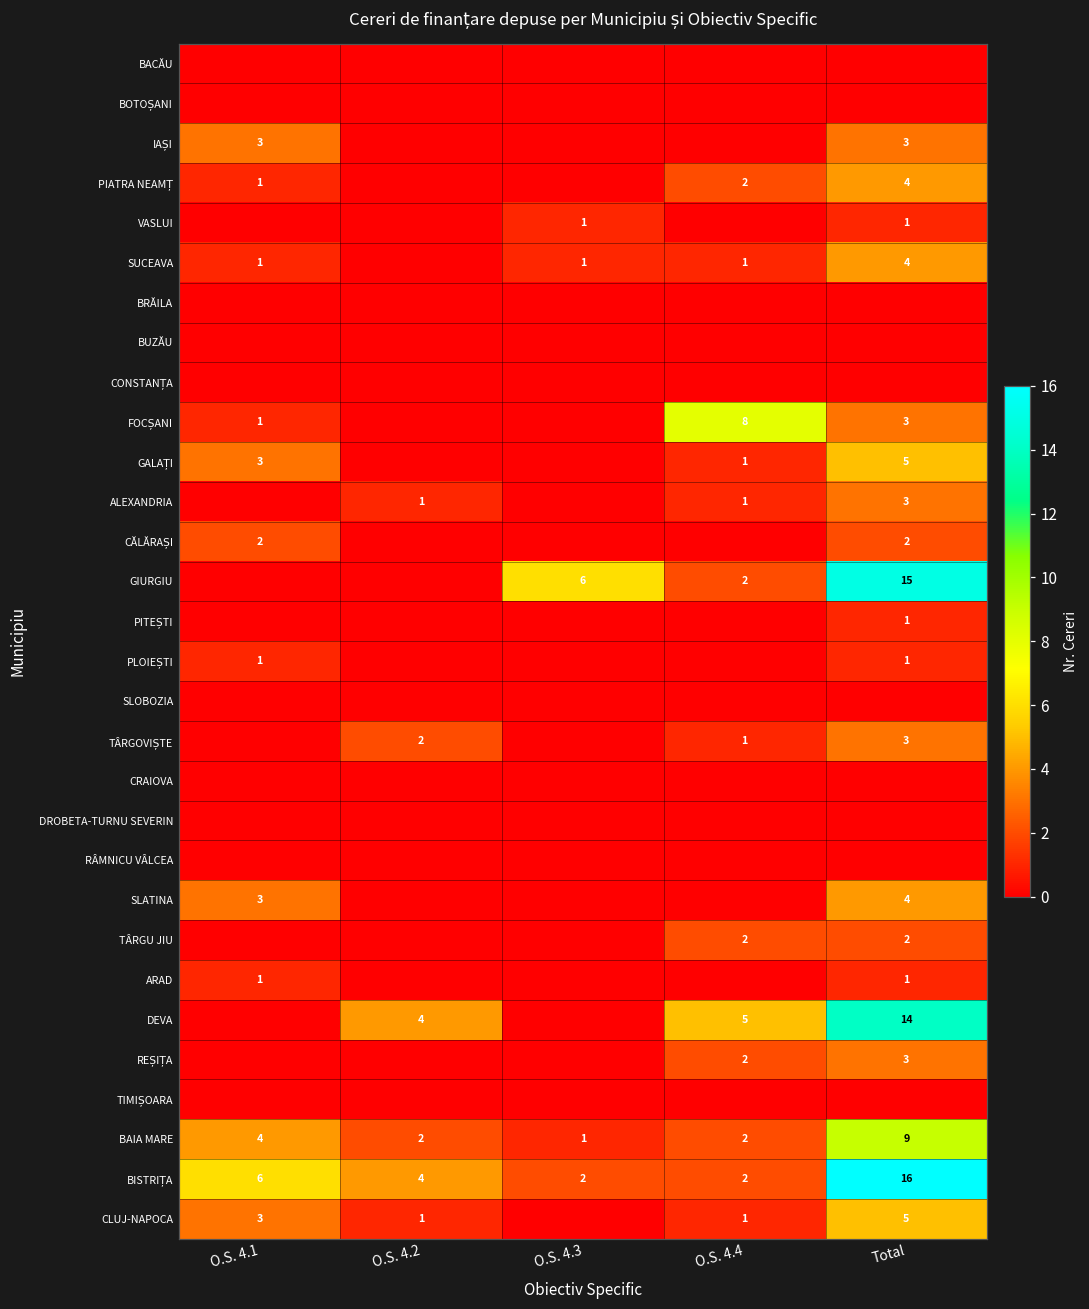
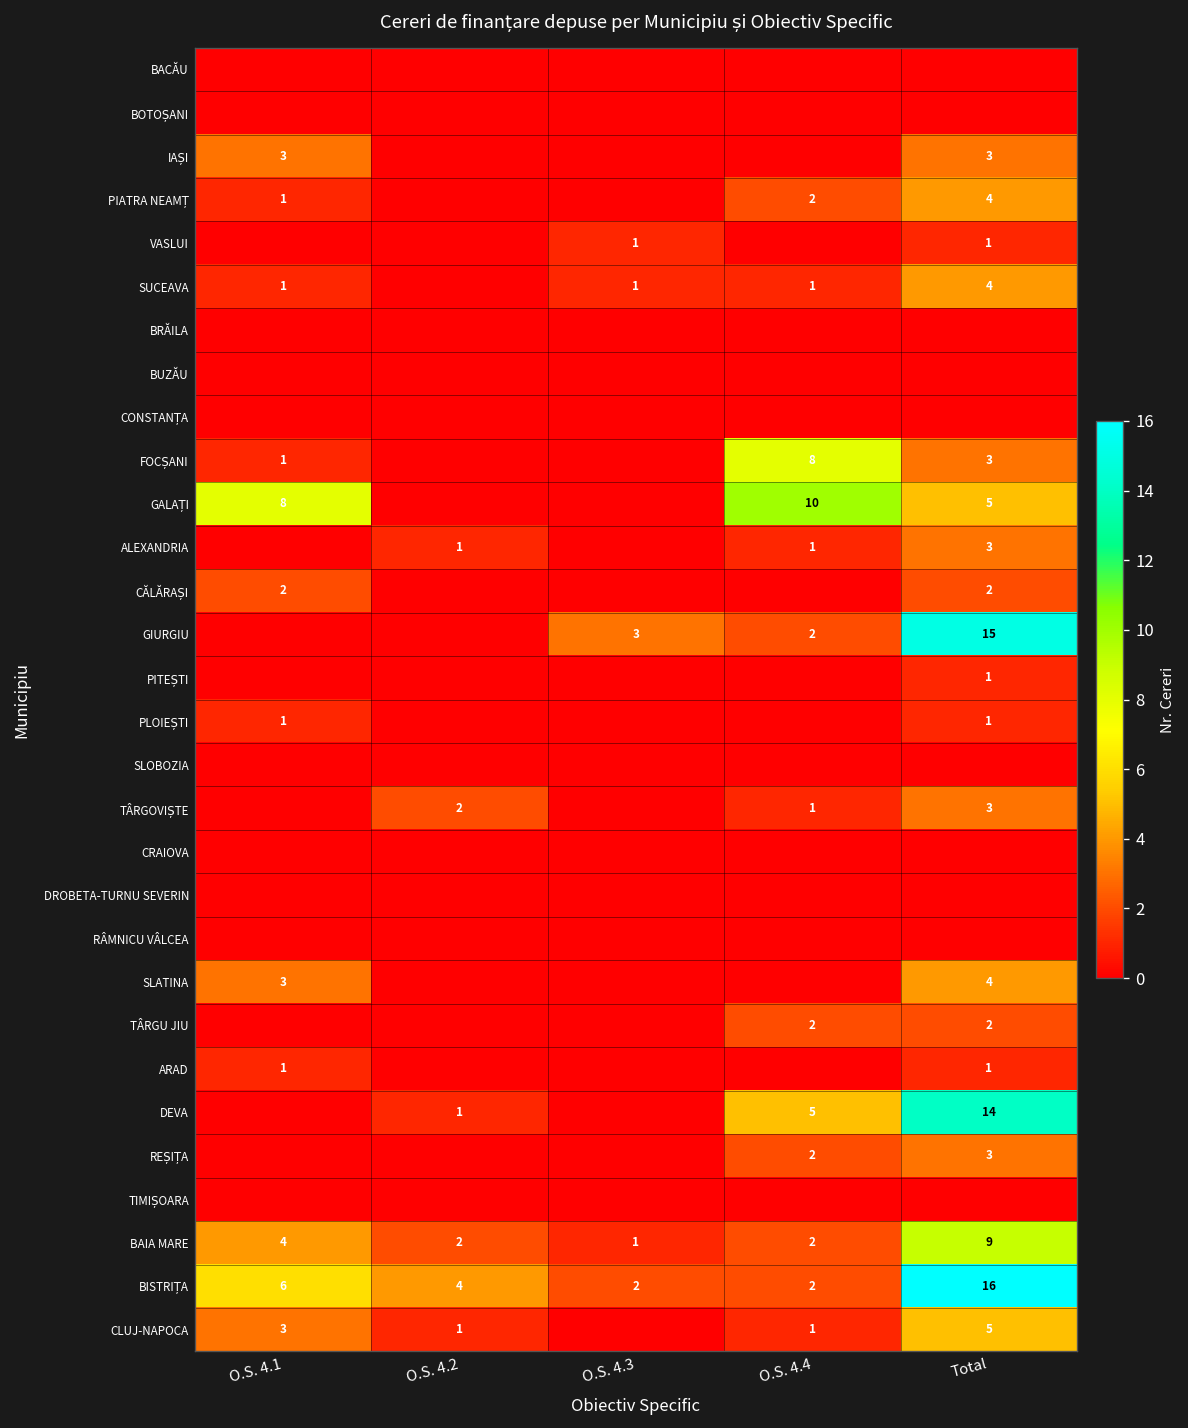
  {
    "IAȘI": {
      "O.S. 4.1": 3,
      "Total": 3
    },
    "PIATRA NEAMȚ": {
      "O.S. 4.1": 1,
      "O.S. 4.4": 2,
      "Total": 4
    },
    "VASLUI": {
      "O.S. 4.3": 1,
      "Total": 1
    },
    "SUCEAVA": {
      "O.S. 4.1": 1,
      "O.S. 4.3": 1,
      "O.S. 4.4": 1,
      "Total": 4
    },
    "FOCȘANI": {
      "O.S. 4.1": 1,
      "O.S. 4.4": 8,
      "Total": 3
    },
    "GALAȚI": {
-     "O.S. 4.1": 3,
-     "O.S. 4.4": 1,
+     "O.S. 4.1": 8,
+     "O.S. 4.4": 10,
      "Total": 5
    },
    "ALEXANDRIA": {
      "O.S. 4.2": 1,
      "O.S. 4.4": 1,
      "Total": 3
    },
    "CĂLĂRAȘI": {
      "O.S. 4.1": 2,
      "Total": 2
    },
    "GIURGIU": {
-     "O.S. 4.3": 6,
+     "O.S. 4.3": 3,
      "O.S. 4.4": 2,
      "Total": 15
    },
    "PITEȘTI": {
      "Total": 1
    },
    "PLOIEȘTI": {
      "O.S. 4.1": 1,
      "Total": 1
    },
    "TÂRGOVIȘTE": {
      "O.S. 4.2": 2,
      "O.S. 4.4": 1,
      "Total": 3
    },
    "SLATINA": {
      "O.S. 4.1": 3,
      "Total": 4
    },
    "TÂRGU JIU": {
      "O.S. 4.4": 2,
      "Total": 2
    },
    "ARAD": {
      "O.S. 4.1": 1,
      "Total": 1
    },
    "DEVA": {
-     "O.S. 4.2": 4,
+     "O.S. 4.2": 1,
      "O.S. 4.4": 5,
      "Total": 14
    },
    "REȘIȚA": {
      "O.S. 4.4": 2,
      "Total": 3
    },
    "BAIA MARE": {
      "O.S. 4.1": 4,
      "O.S. 4.2": 2,
      "O.S. 4.3": 1,
      "O.S. 4.4": 2,
      "Total": 9
    },
    "BISTRIȚA": {
      "O.S. 4.1": 6,
      "O.S. 4.2": 4,
      "O.S. 4.3": 2,
      "O.S. 4.4": 2,
      "Total": 16
    },
    "CLUJ-NAPOCA": {
      "O.S. 4.1": 3,
      "O.S. 4.2": 1,
      "O.S. 4.4": 1,
      "Total": 5
    }
  }
